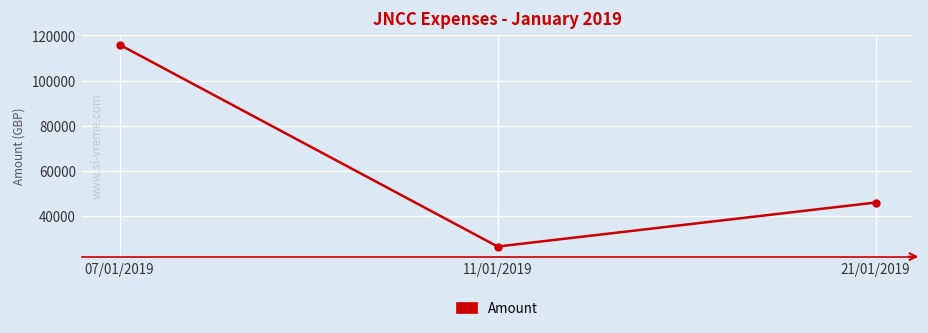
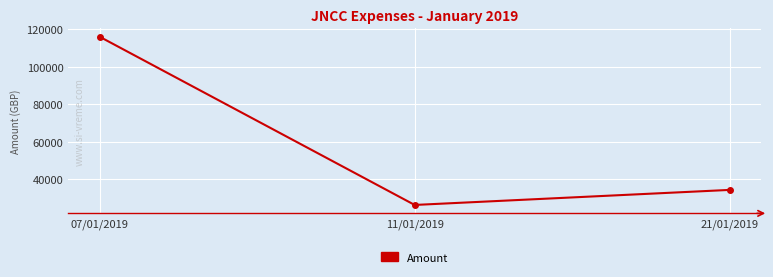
  {
    "07/01/2019": 116000,
    "11/01/2019": 26000,
-   "21/01/2019": 46000
+   "21/01/2019": 34000
  }
